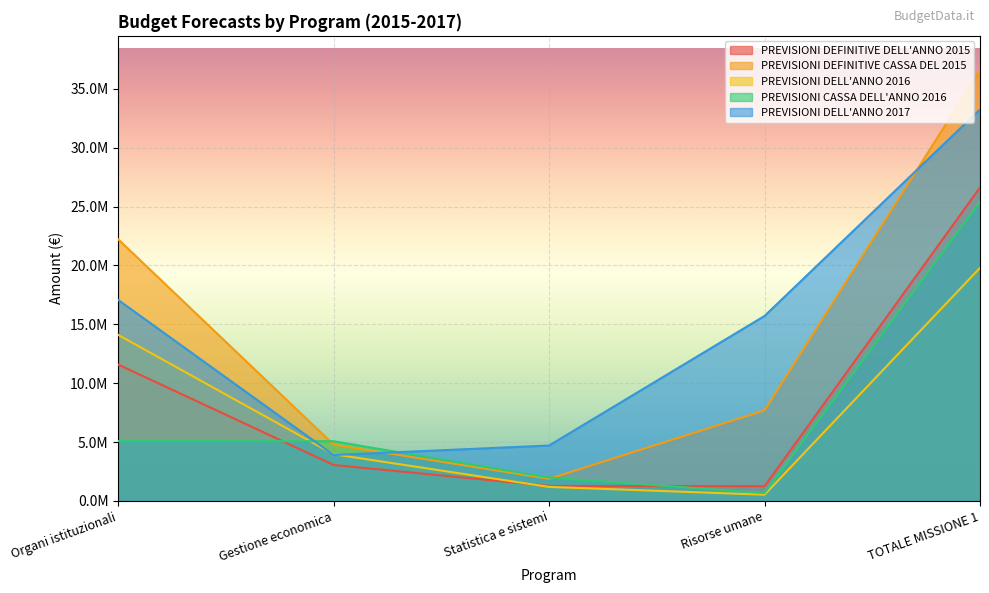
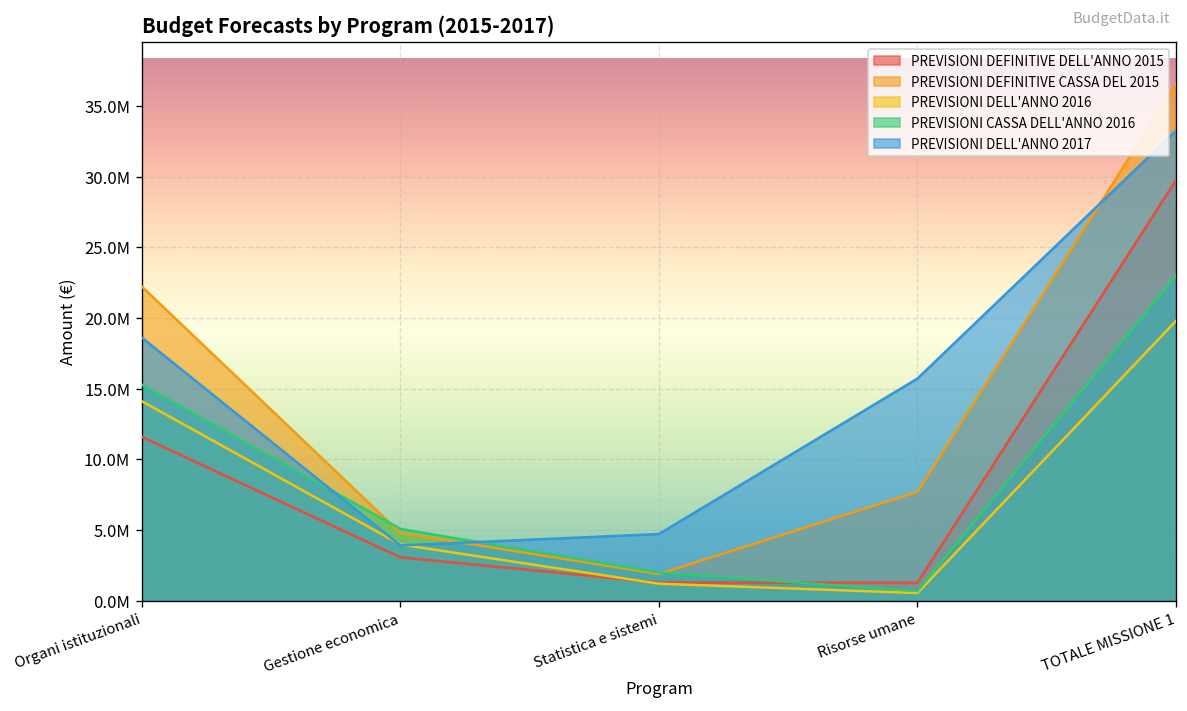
  {
    "PREVISIONI DEFINITIVE DELL'ANNO 2015": {
      "Organi istituzionali": 11600000,
      "Gestione economica": 3100000,
      "Risorse umane": 1300000,
-     "TOTALE MISSIONE 1": 26600000
+     "TOTALE MISSIONE 1": 29800000
    },
    "PREVISIONI CASSA DELL'ANNO 2016": {
-     "Organi istituzionali": 5100000,
+     "Organi istituzionali": 15300000,
      "Gestione economica": 5100000,
-     "TOTALE MISSIONE 1": 25400000
+     "TOTALE MISSIONE 1": 23000000
    },
    "PREVISIONI DELL'ANNO 2017": {
-     "Organi istituzionali": 17100000,
+     "Organi istituzionali": 18600000,
      "Statistica e sistemi": 4700000,
      "Risorse umane": 15700000,
      "TOTALE MISSIONE 1": 33200000
    }
  }
